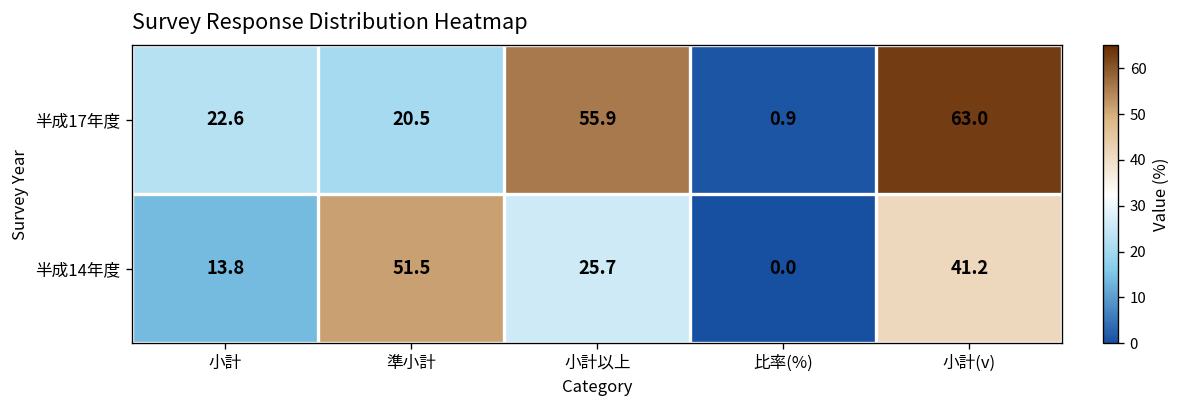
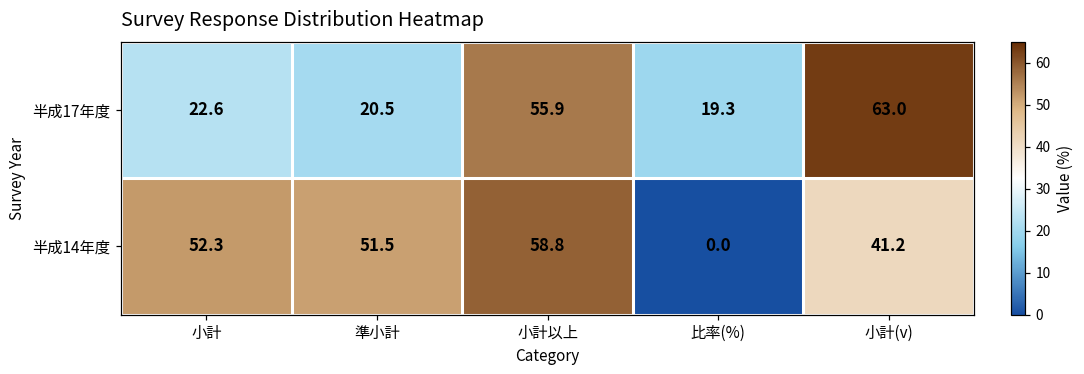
  {
    "半成17年度": {
      "小計": 22.6,
      "準小計": 20.5,
      "小計以上": 55.9,
-     "比率(%)": 0.9,
+     "比率(%)": 19.3,
      "小計(v)": 63.0
    },
    "半成14年度": {
-     "小計": 13.8,
+     "小計": 52.3,
      "準小計": 51.5,
-     "小計以上": 25.7,
+     "小計以上": 58.8,
      "比率(%)": 0.0,
      "小計(v)": 41.2
    }
  }
